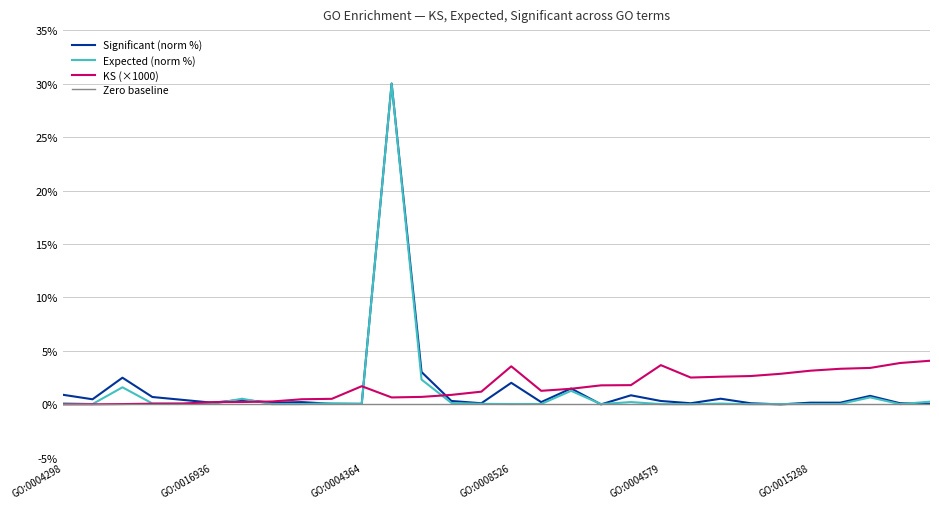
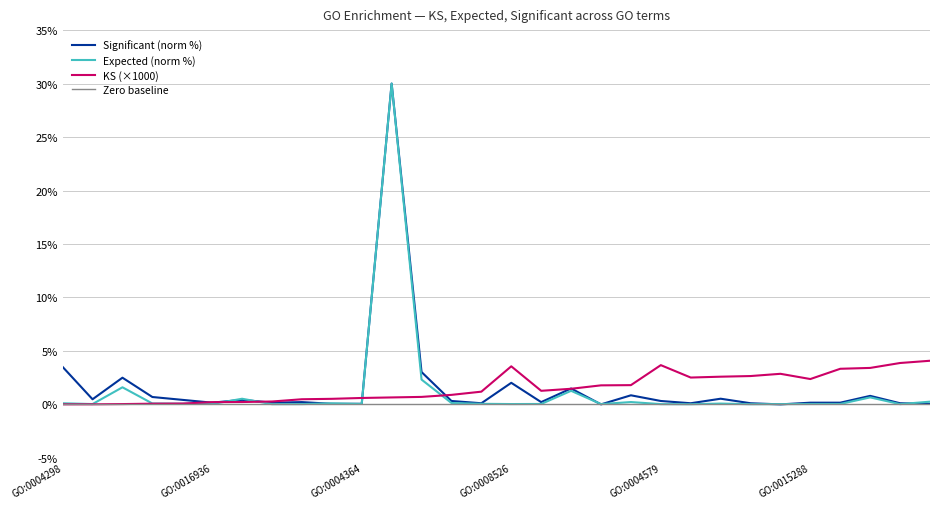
  {
    "Significant (norm %)": {
-     "GO:0004298": "0.9%",
+     "GO:0004298": "3.5%",
      "GO:0008526": "2.0%",
      "GO:0004579": "0.3%"
    },
    "Expected (norm %)": {
      "GO:0008526": "0.0%",
      "GO:0004579": "0.0%"
    },
    "KS (×1000)": {
-     "GO:0004364": "1.7%",
+     "GO:0004364": "0.6%",
      "GO:0008526": "3.6%",
      "GO:0004579": "3.7%",
-     "GO:0015288": "3.2%"
+     "GO:0015288": "2.4%"
    }
  }
